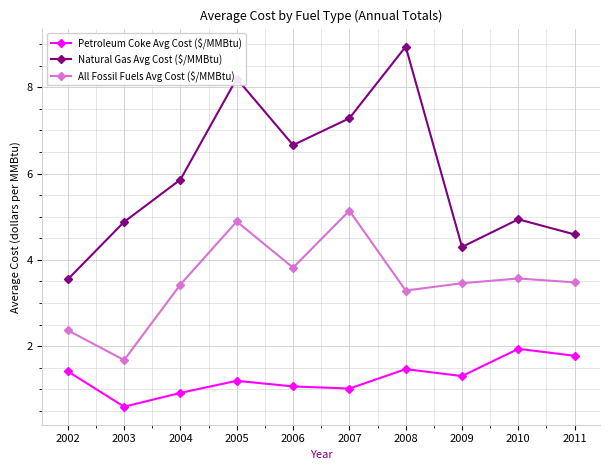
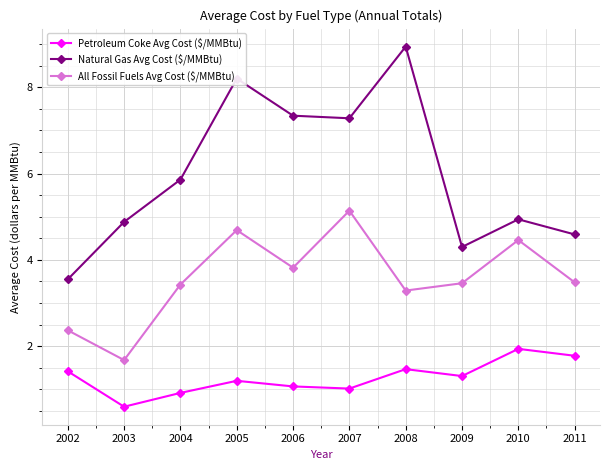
  {
    "Petroleum Coke Avg Cost ($/MMBtu)": {
      "2002": 1.4,
      "2003": 0.6,
      "2004": 0.9,
      "2005": 1.2,
      "2006": 1.1,
      "2007": 1.0,
      "2008": 1.5,
      "2009": 1.3,
      "2010": 1.9,
      "2011": 1.8
    },
    "Natural Gas Avg Cost ($/MMBtu)": {
      "2002": 3.6,
      "2003": 4.9,
      "2004": 5.9,
-     "2006": 6.7,
+     "2006": 7.3,
      "2007": 7.3,
      "2008": 8.9,
      "2009": 4.3,
      "2010": 4.9,
      "2011": 4.6
    },
    "All Fossil Fuels Avg Cost ($/MMBtu)": {
      "2002": 2.4,
      "2003": 1.7,
      "2004": 3.4,
-     "2005": 4.9,
+     "2005": 4.7,
      "2006": 3.8,
      "2007": 5.1,
      "2008": 3.3,
      "2009": 3.5,
-     "2010": 3.6,
+     "2010": 4.5,
      "2011": 3.5
    }
  }
